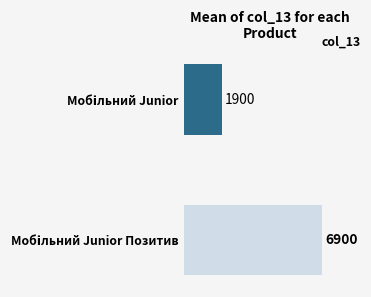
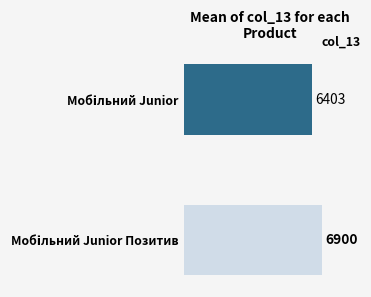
  {
-   "Мобільний Junior": 1900,
+   "Мобільний Junior": 6403,
    "Мобільний Junior Позитив": 6900
  }
